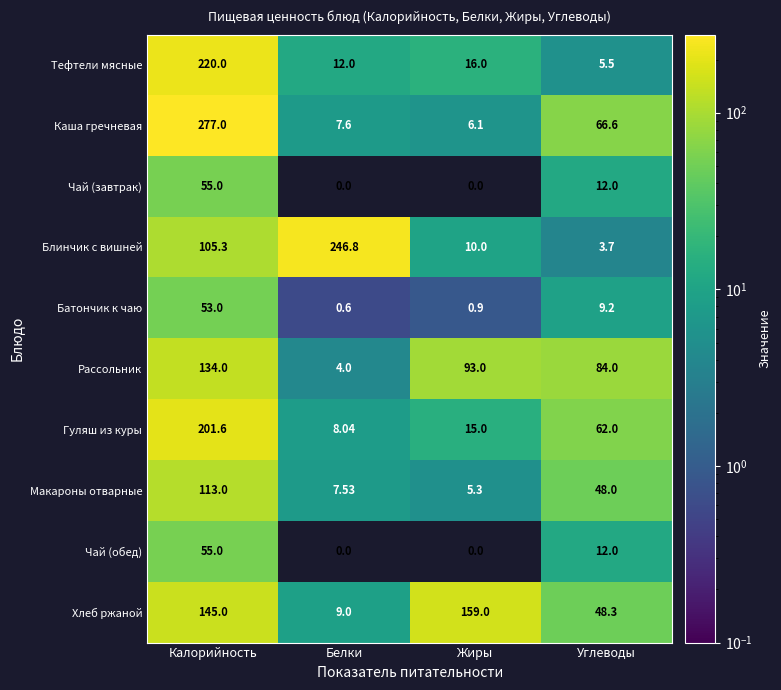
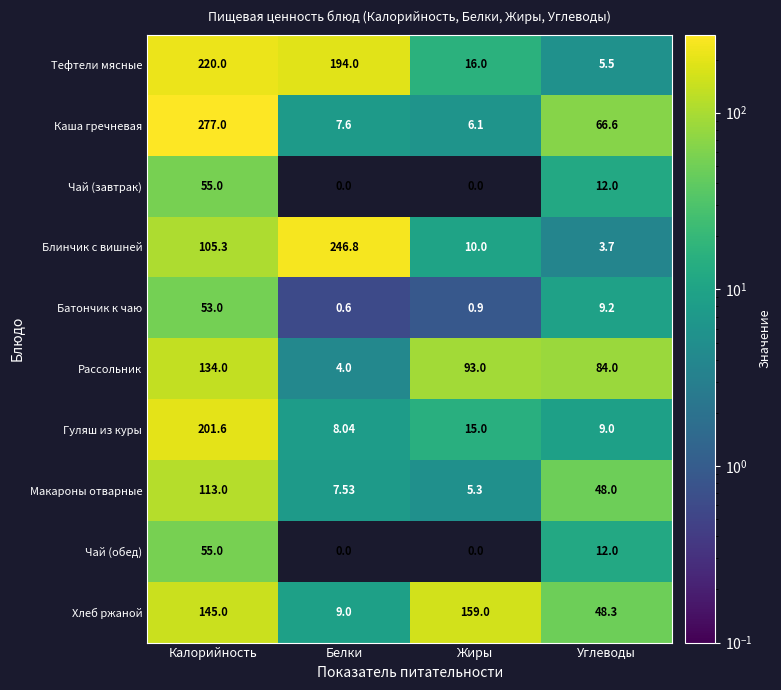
  {
    "Тефтели мясные": {
      "Калорийность": 220.0,
-     "Белки": 12.0,
+     "Белки": 194.0,
      "Жиры": 16.0,
      "Углеводы": 5.5
    },
    "Каша гречневая": {
      "Калорийность": 277.0,
      "Белки": 7.6,
      "Жиры": 6.1,
      "Углеводы": 66.6
    },
    "Чай (завтрак)": {
      "Калорийность": 55.0,
      "Углеводы": 12.0
    },
    "Блинчик с вишней": {
      "Калорийность": 105.3,
      "Белки": 246.8,
      "Жиры": 10.0,
      "Углеводы": 3.7
    },
    "Батончик к чаю": {
      "Калорийность": 53.0,
      "Белки": 0.6,
      "Жиры": 0.9,
      "Углеводы": 9.2
    },
    "Рассольник": {
      "Калорийность": 134.0,
      "Белки": 4.0,
      "Жиры": 93.0,
      "Углеводы": 84.0
    },
    "Гуляш из куры": {
      "Калорийность": 201.6,
      "Белки": 8.04,
      "Жиры": 15.0,
-     "Углеводы": 62.0
+     "Углеводы": 9.0
    },
    "Макароны отварные": {
      "Калорийность": 113.0,
      "Белки": 7.53,
      "Жиры": 5.3,
      "Углеводы": 48.0
    },
    "Чай (обед)": {
      "Калорийность": 55.0,
      "Углеводы": 12.0
    },
    "Хлеб ржаной": {
      "Калорийность": 145.0,
      "Белки": 9.0,
      "Жиры": 159.0,
      "Углеводы": 48.3
    }
  }
